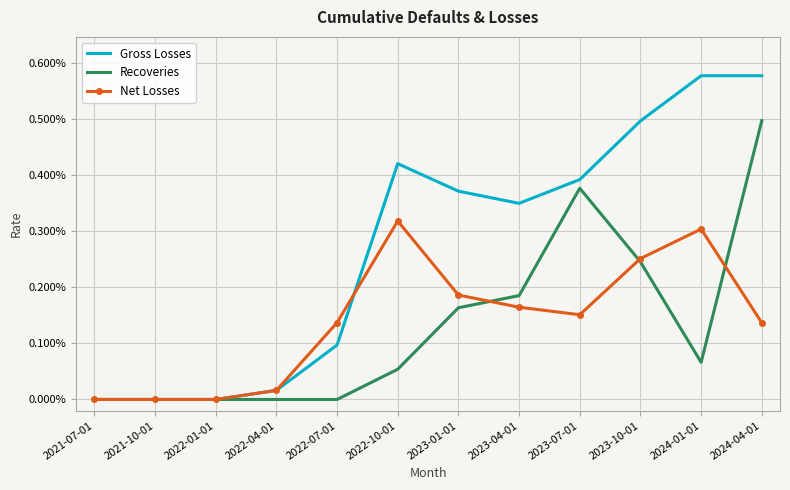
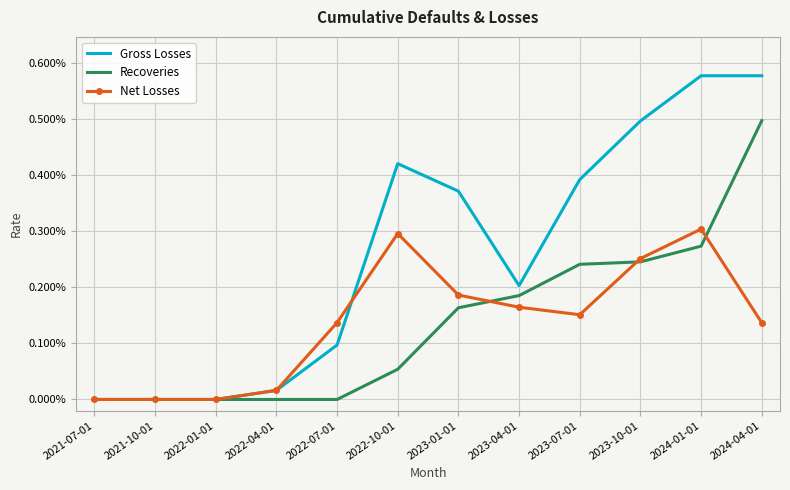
  {
    "Gross Losses": {
      "2022-07-01": "0.10%",
      "2022-10-01": "0.42%",
      "2023-01-01": "0.37%",
-     "2023-04-01": "0.35%",
+     "2023-04-01": "0.20%",
      "2023-07-01": "0.39%",
      "2023-10-01": "0.50%",
      "2024-01-01": "0.58%",
      "2024-04-01": "0.58%"
    },
    "Recoveries": {
      "2022-04-01": "0.00%",
      "2022-07-01": "0.00%",
      "2022-10-01": "0.05%",
      "2023-01-01": "0.16%",
      "2023-04-01": "0.19%",
-     "2023-07-01": "0.38%",
+     "2023-07-01": "0.24%",
      "2023-10-01": "0.25%",
-     "2024-01-01": "0.07%",
+     "2024-01-01": "0.27%",
      "2024-04-01": "0.50%"
    },
    "Net Losses": {
      "2022-07-01": "0.14%",
-     "2022-10-01": "0.32%",
+     "2022-10-01": "0.30%",
      "2023-01-01": "0.19%",
      "2023-04-01": "0.16%",
      "2023-07-01": "0.15%",
      "2023-10-01": "0.25%",
      "2024-01-01": "0.30%",
      "2024-04-01": "0.14%"
    }
  }
